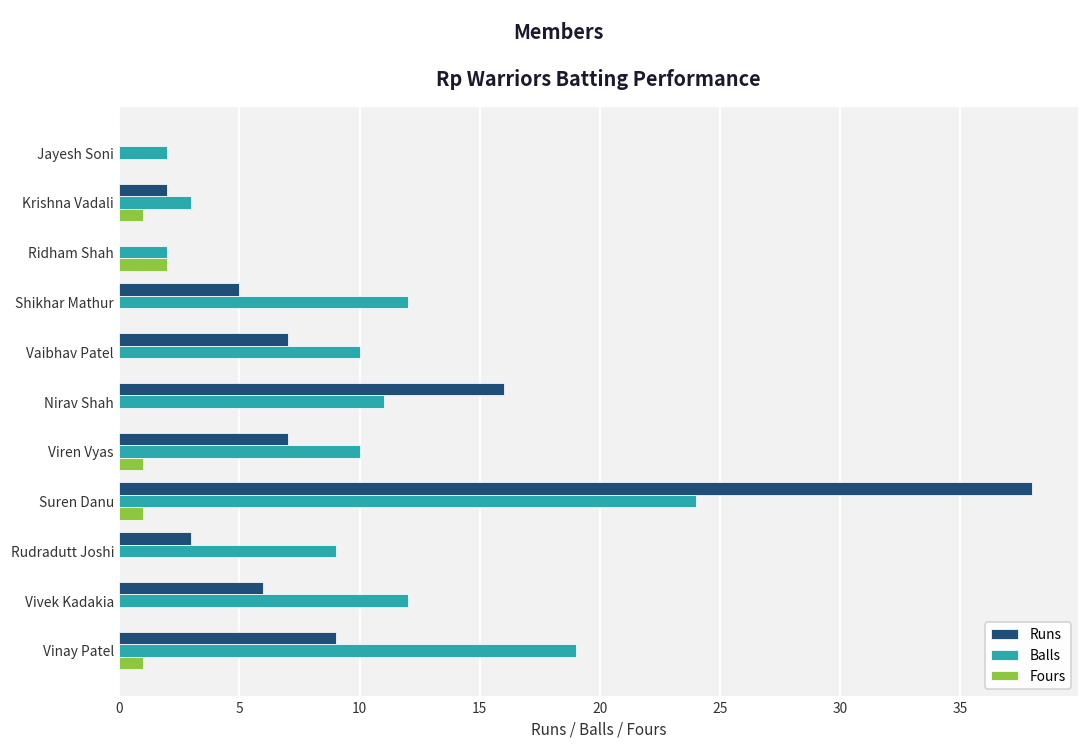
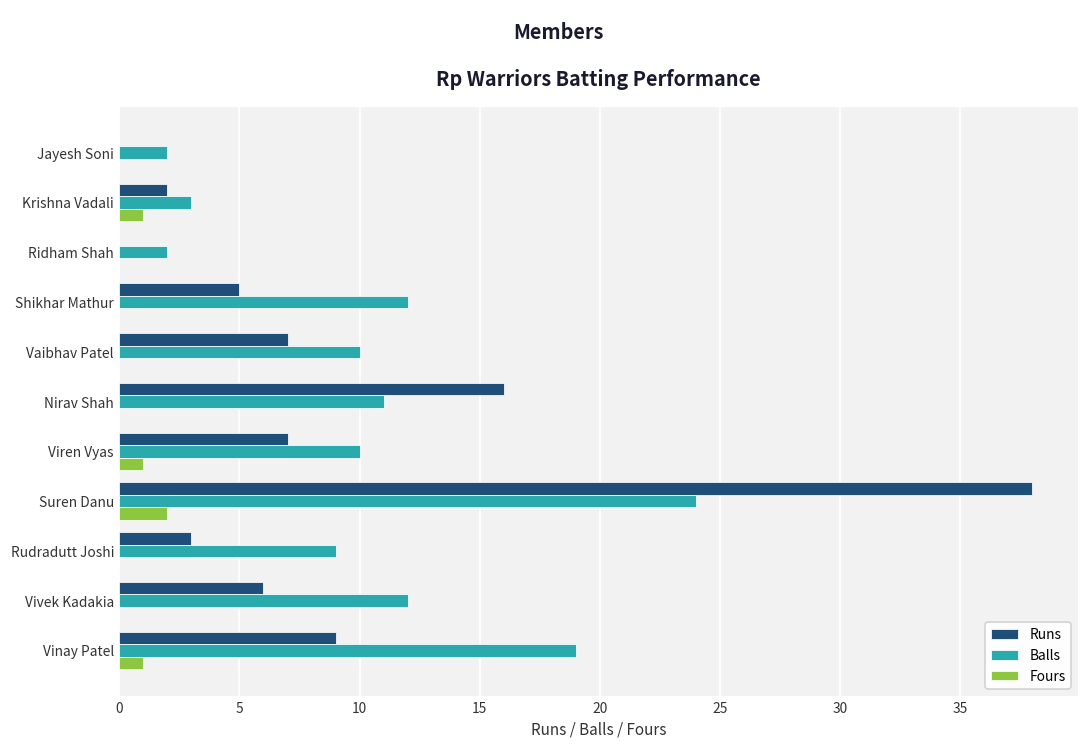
  {
    "Runs": {
      "Jayesh Soni": 0,
      "Krishna Vadali": 2,
      "Ridham Shah": 0,
      "Shikhar Mathur": 5,
      "Vaibhav Patel": 7,
      "Nirav Shah": 16,
      "Viren Vyas": 7,
      "Suren Danu": 38,
      "Rudradutt Joshi": 3,
      "Vivek Kadakia": 6,
      "Vinay Patel": 9
    },
    "Balls": {
      "Jayesh Soni": 2,
      "Krishna Vadali": 3,
      "Ridham Shah": 2,
      "Shikhar Mathur": 12,
      "Vaibhav Patel": 10,
      "Nirav Shah": 11,
      "Viren Vyas": 10,
      "Suren Danu": 24,
      "Rudradutt Joshi": 9,
      "Vivek Kadakia": 12,
      "Vinay Patel": 19
    },
    "Fours": {
      "Jayesh Soni": 0,
      "Krishna Vadali": 1,
-     "Ridham Shah": 2,
+     "Ridham Shah": 0,
      "Shikhar Mathur": 0,
      "Vaibhav Patel": 0,
      "Nirav Shah": 0,
      "Viren Vyas": 1,
-     "Suren Danu": 1,
+     "Suren Danu": 2,
      "Rudradutt Joshi": 0,
      "Vivek Kadakia": 0,
      "Vinay Patel": 1
    }
  }
